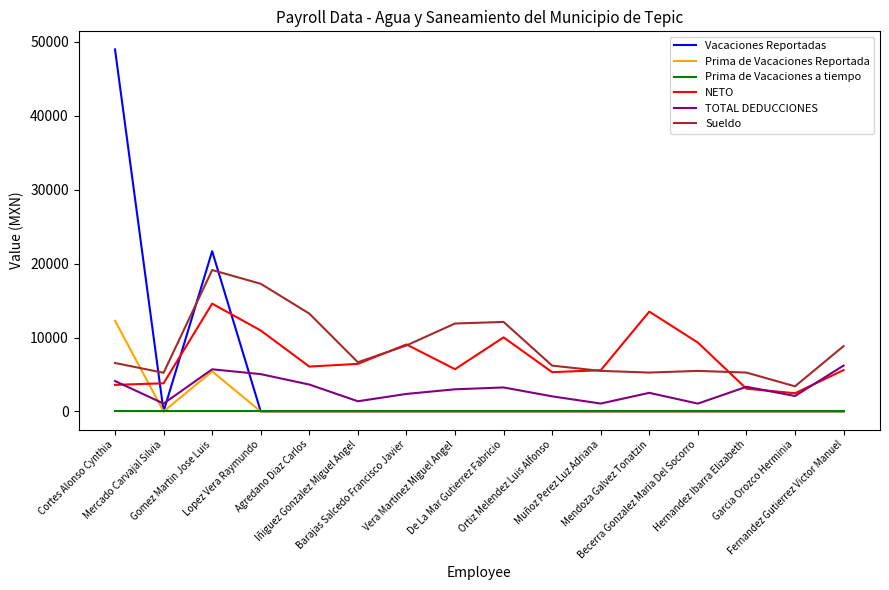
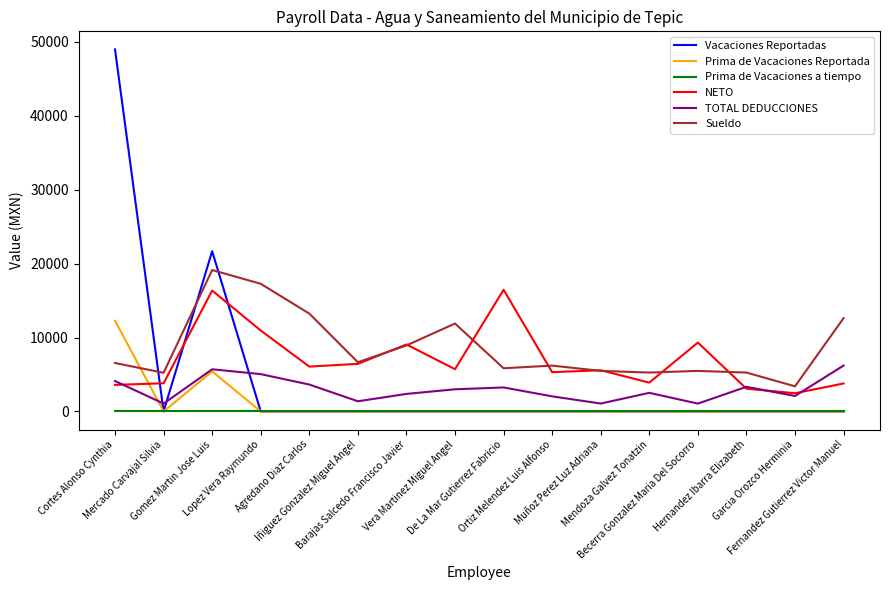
  {
    "Vacaciones Reportadas": {
      "Cortes Alonso Cynthia": 49000,
      "Gomez Martin Jose Luis": 22000
    },
    "Prima de Vacaciones Reportada": {
      "Cortes Alonso Cynthia": 12000
    },
    "Prima de Vacaciones a tiempo": {
      "Cortes Alonso Cynthia": 0,
      "Gomez Martin Jose Luis": 0
    },
    "NETO": {
      "Cortes Alonso Cynthia": 4000,
      "Mercado Carvajal Silvia": 4000,
-     "Gomez Martin Jose Luis": 15000,
+     "Gomez Martin Jose Luis": 16000,
      "Lopez Vera Raymundo": 11000,
      "Agredano Diaz Carlos": 6000,
      "Vera Martinez Miguel Angel": 6000,
-     "De La Mar Gutierrez Fabricio": 10000,
+     "De La Mar Gutierrez Fabricio": 16000,
      "Ortiz Melendez Luis Alfonso": 5000,
-     "Mendoza Galvez Tonatzin": 14000,
+     "Mendoza Galvez Tonatzin": 4000,
      "Becerra Gonzalez Maria Del Socorro": 9000,
      "Garcia Orozco Herminia": 2000,
-     "Fernandez Gutierrez Victor Manuel": 6000
+     "Fernandez Gutierrez Victor Manuel": 4000
    },
    "TOTAL DEDUCCIONES": {
      "Cortes Alonso Cynthia": 4000,
      "Mercado Carvajal Silvia": 1000,
      "Lopez Vera Raymundo": 5000,
      "Agredano Diaz Carlos": 4000,
      "Iñiguez Gonzalez Miguel Angel": 1000,
      "Barajas Salcedo Francisco Javier": 2000,
      "Vera Martinez Miguel Angel": 3000,
      "De La Mar Gutierrez Fabricio": 3000,
      "Ortiz Melendez Luis Alfonso": 2000,
      "Muñoz Perez Luz Adriana": 1000,
      "Mendoza Galvez Tonatzin": 3000,
      "Becerra Gonzalez Maria Del Socorro": 1000,
      "Garcia Orozco Herminia": 2000,
      "Fernandez Gutierrez Victor Manuel": 6000
    },
    "Sueldo": {
      "Cortes Alonso Cynthia": 7000,
      "Mercado Carvajal Silvia": 5000,
      "Gomez Martin Jose Luis": 19000,
      "Lopez Vera Raymundo": 17000,
      "Agredano Diaz Carlos": 13000,
      "Vera Martinez Miguel Angel": 12000,
-     "De La Mar Gutierrez Fabricio": 12000,
+     "De La Mar Gutierrez Fabricio": 6000,
      "Ortiz Melendez Luis Alfonso": 6000,
      "Mendoza Galvez Tonatzin": 5000,
      "Becerra Gonzalez Maria Del Socorro": 5000,
      "Hernandez Ibarra Elizabeth": 5000,
      "Garcia Orozco Herminia": 3000,
-     "Fernandez Gutierrez Victor Manuel": 9000
+     "Fernandez Gutierrez Victor Manuel": 13000
    }
  }
